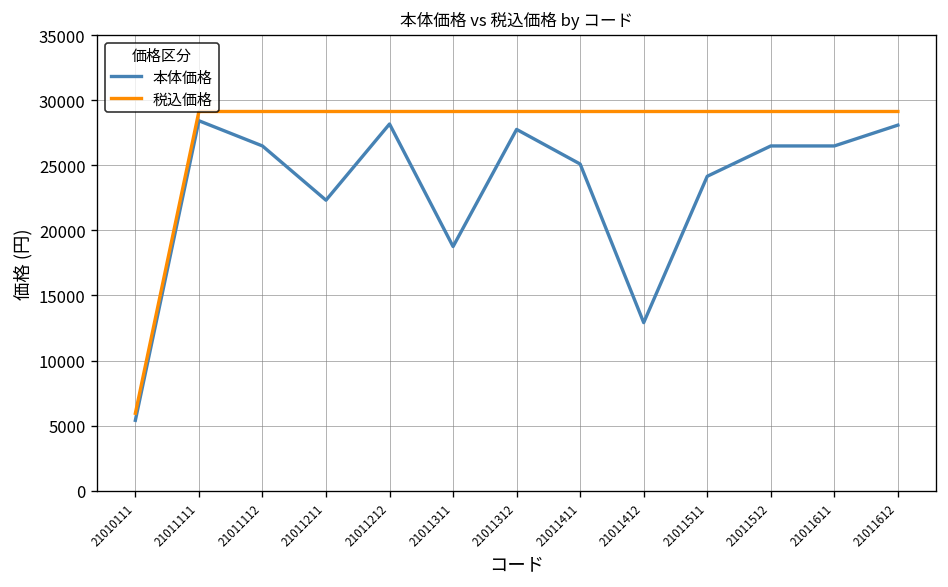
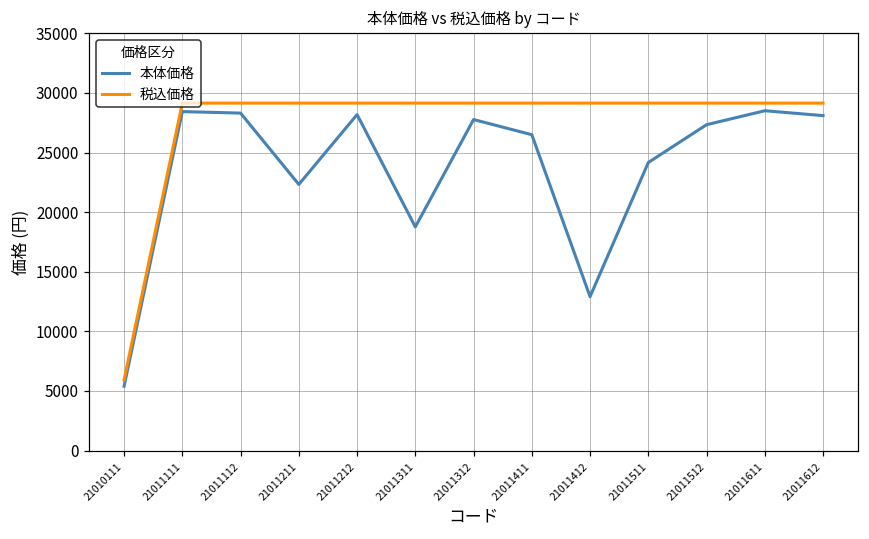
  {
    "本体価格": {
      "21010111": 5400,
      "21011111": 28400,
-     "21011112": 26500,
+     "21011112": 28300,
      "21011211": 22300,
      "21011212": 28200,
      "21011311": 18800,
      "21011312": 27800,
-     "21011411": 25100,
+     "21011411": 26500,
      "21011412": 12900,
      "21011511": 24200,
-     "21011512": 26500,
-     "21011611": 26500,
+     "21011512": 27300,
+     "21011611": 28500,
      "21011612": 28100
    },
    "税込価格": {
      "21010111": 5900,
      "21011112": 29200,
      "21011211": 29200,
      "21011212": 29200,
      "21011311": 29200,
      "21011312": 29200,
      "21011411": 29200,
      "21011412": 29200,
      "21011511": 29200,
      "21011512": 29200,
      "21011611": 29200,
      "21011612": 29200
    }
  }
